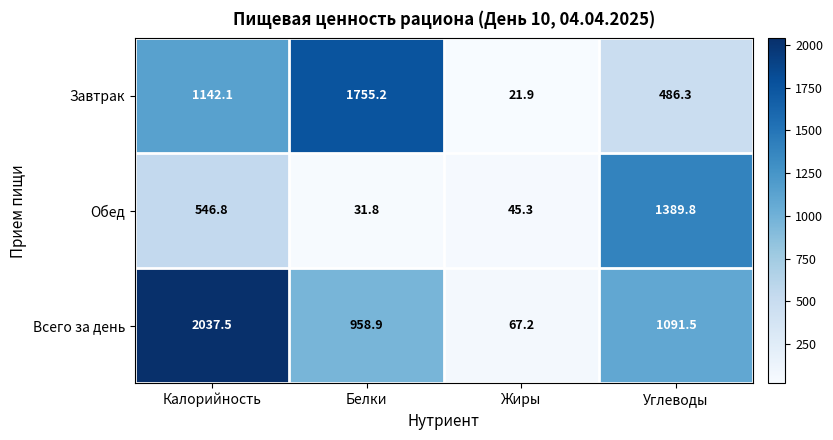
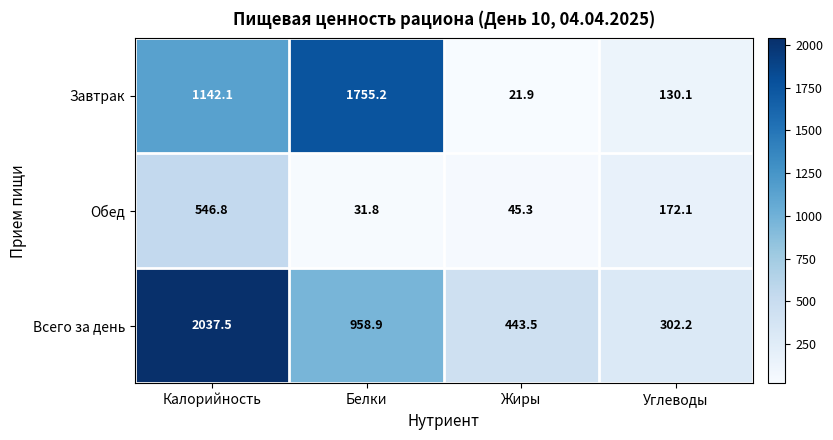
  {
    "Завтрак": {
      "Калорийность": 1142.1,
      "Белки": 1755.2,
      "Жиры": 21.9,
-     "Углеводы": 486.3
+     "Углеводы": 130.1
    },
    "Обед": {
      "Калорийность": 546.8,
      "Белки": 31.8,
      "Жиры": 45.3,
-     "Углеводы": 1389.8
+     "Углеводы": 172.1
    },
    "Всего за день": {
      "Калорийность": 2037.5,
      "Белки": 958.9,
-     "Жиры": 67.2,
-     "Углеводы": 1091.5
+     "Жиры": 443.5,
+     "Углеводы": 302.2
    }
  }
